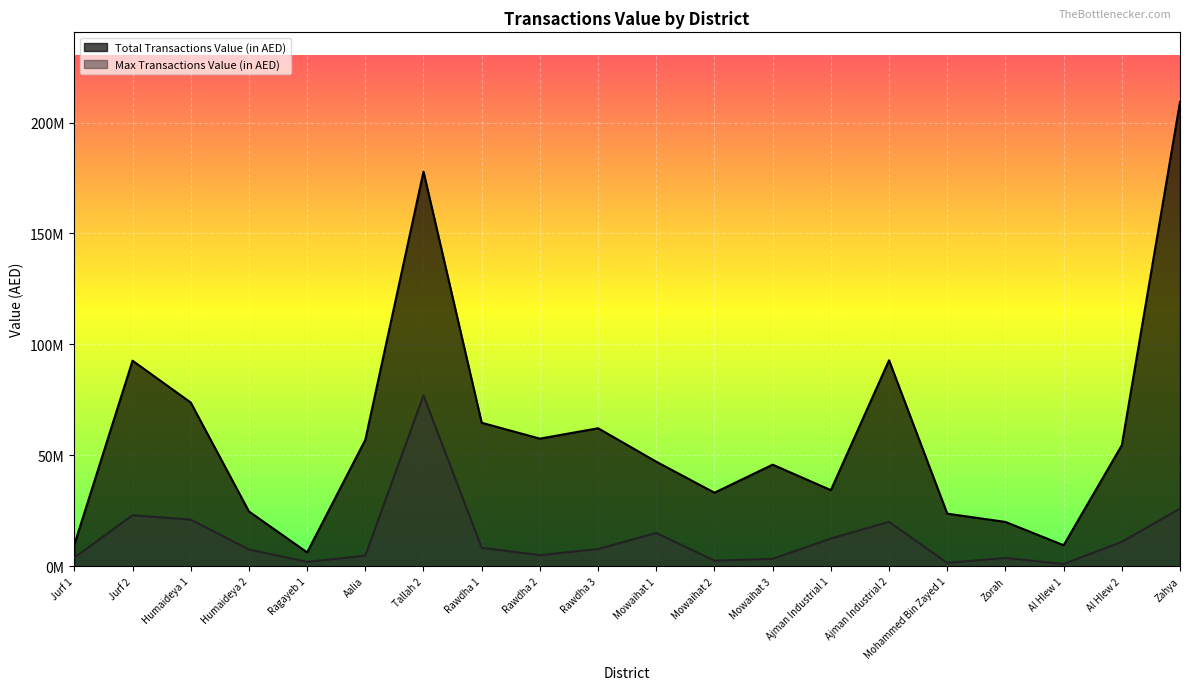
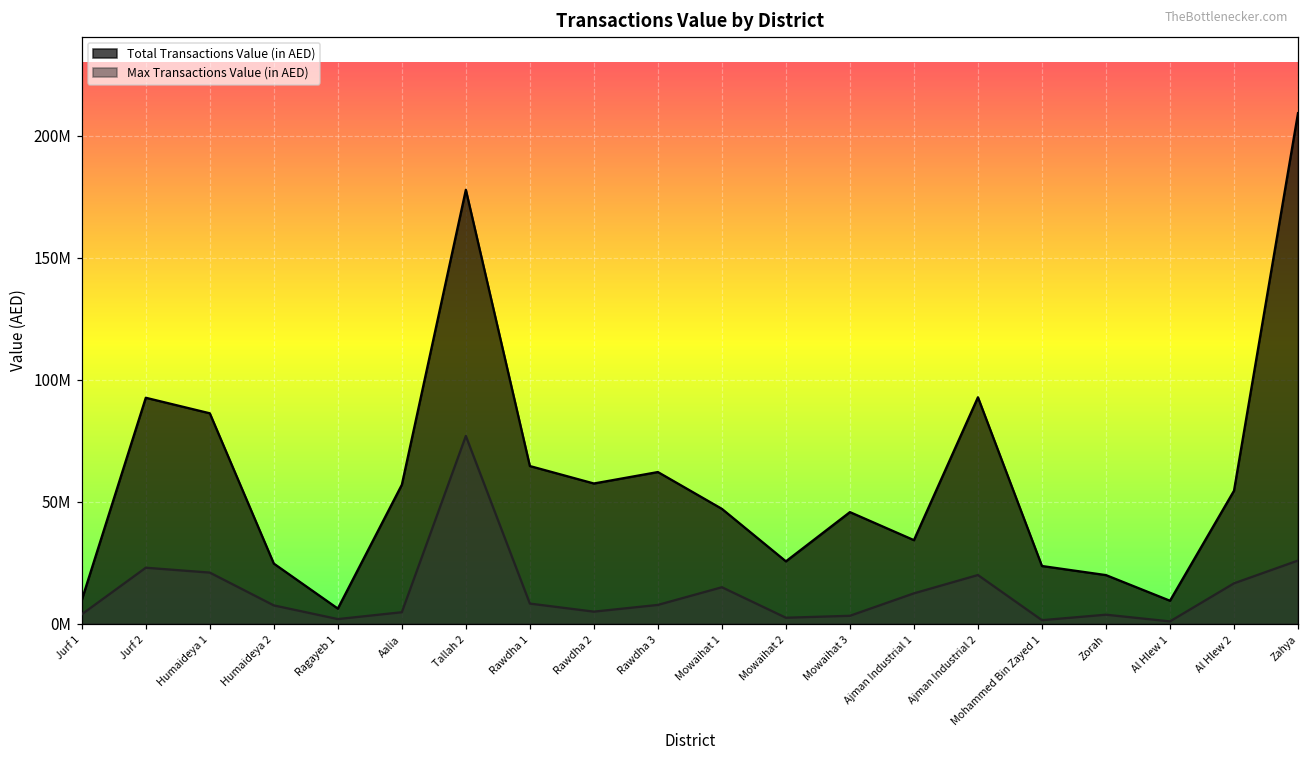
  {
    "Total Transactions Value (in AED)": {
      "Jurf 1": 10000000,
      "Jurf 2": 93000000,
-     "Humaideya 1": 74000000,
+     "Humaideya 1": 86000000,
      "Humaideya 2": 25000000,
      "Ragayeb 1": 6000000,
      "Aalia": 57000000,
      "Tallah 2": 178000000,
      "Rawdha 1": 65000000,
      "Rawdha 2": 58000000,
      "Rawdha 3": 62000000,
      "Mowaihat 1": 47000000,
-     "Mowaihat 2": 33000000,
+     "Mowaihat 2": 26000000,
      "Mowaihat 3": 46000000,
      "Ajman Industrial 1": 34000000,
      "Ajman Industrial 2": 93000000,
      "Mohammed Bin Zayed 1": 24000000,
      "Zorah": 20000000,
      "Al Hlew 1": 9000000,
      "Al Hlew 2": 55000000,
      "Zahya": 209000000
    },
    "Max Transactions Value (in AED)": {
      "Jurf 1": 4000000,
      "Jurf 2": 23000000,
      "Humaideya 1": 21000000,
      "Humaideya 2": 8000000,
      "Ragayeb 1": 2000000,
      "Aalia": 5000000,
      "Tallah 2": 77000000,
      "Rawdha 1": 8000000,
      "Rawdha 2": 5000000,
      "Rawdha 3": 8000000,
      "Mowaihat 1": 15000000,
      "Mowaihat 2": 3000000,
      "Mowaihat 3": 3000000,
      "Ajman Industrial 1": 13000000,
      "Ajman Industrial 2": 20000000,
      "Mohammed Bin Zayed 1": 2000000,
      "Zorah": 4000000,
      "Al Hlew 1": 1000000,
-     "Al Hlew 2": 11000000,
+     "Al Hlew 2": 17000000,
      "Zahya": 26000000
    }
  }
